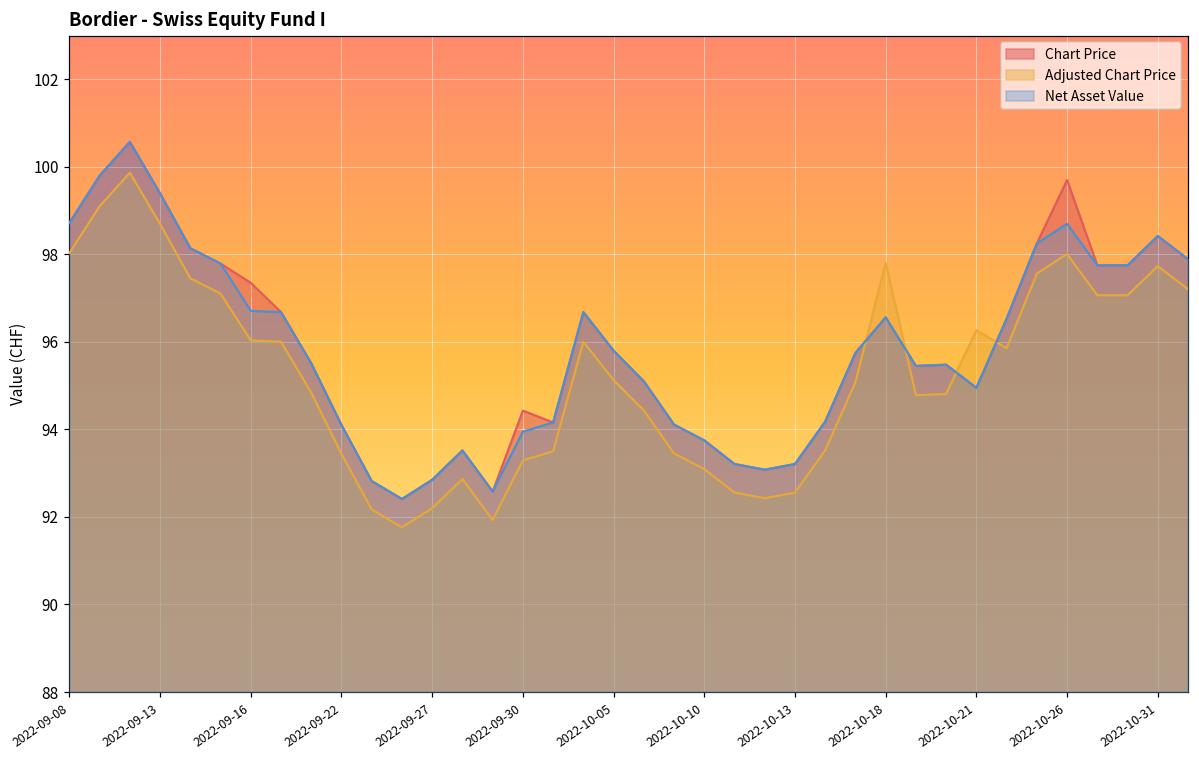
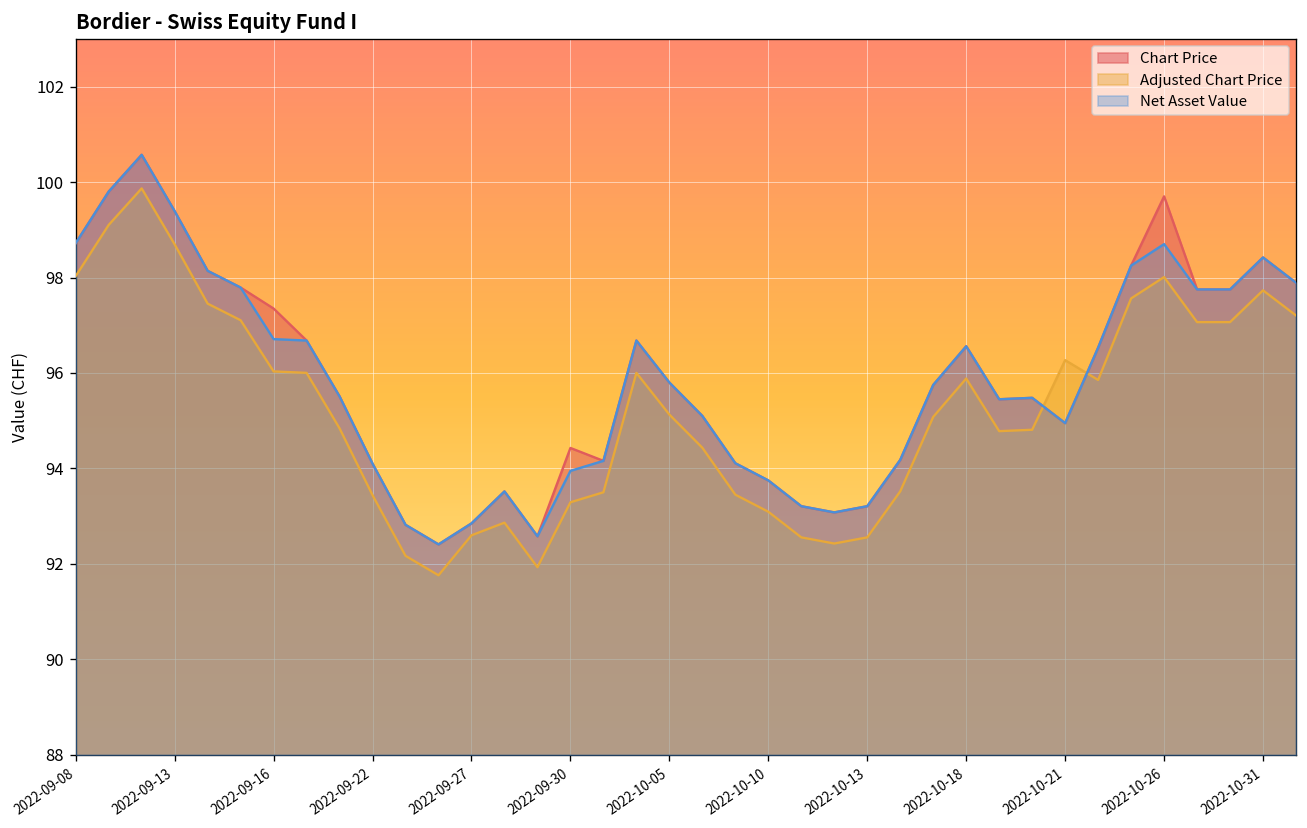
  {
    "Chart Price": {
      "2022-09-16": 97.4,
      "2022-09-30": 94.4,
      "2022-10-26": 99.7
    },
    "Adjusted Chart Price": {
      "2022-09-08": 98.0,
      "2022-09-13": 98.7,
      "2022-09-16": 96.0,
      "2022-09-22": 93.4,
-     "2022-09-27": 92.2,
+     "2022-09-27": 92.6,
      "2022-09-30": 93.3,
      "2022-10-05": 95.1,
      "2022-10-10": 93.1,
      "2022-10-13": 92.6,
-     "2022-10-18": 97.8,
+     "2022-10-18": 95.9,
      "2022-10-21": 96.3,
      "2022-10-26": 98.0,
      "2022-10-31": 97.7
    },
    "Net Asset Value": {
      "2022-09-16": 96.7,
      "2022-09-30": 94.0,
      "2022-10-26": 98.7
    }
  }
